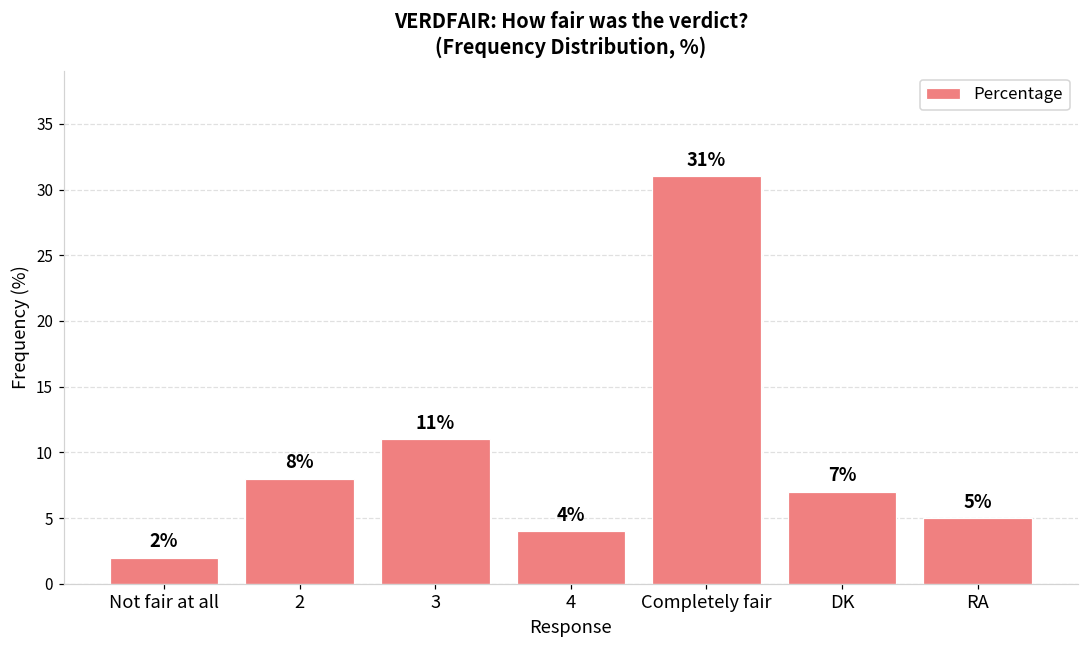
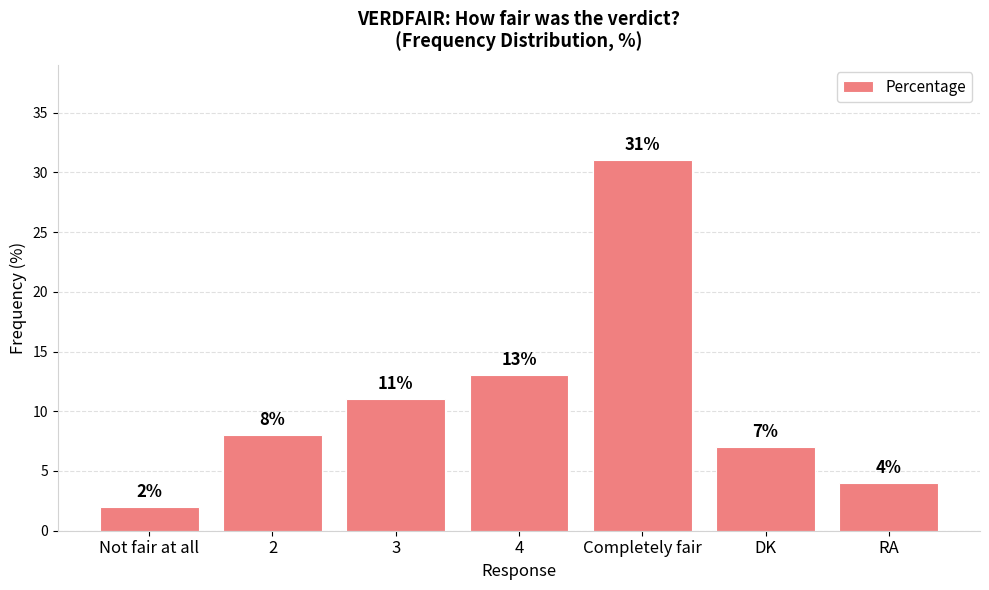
  {
    "Not fair at all": "2%",
    "2": "8%",
    "3": "11%",
-   "4": "4%",
+   "4": "13%",
    "Completely fair": "31%",
    "DK": "7%",
-   "RA": "5%"
+   "RA": "4%"
  }
